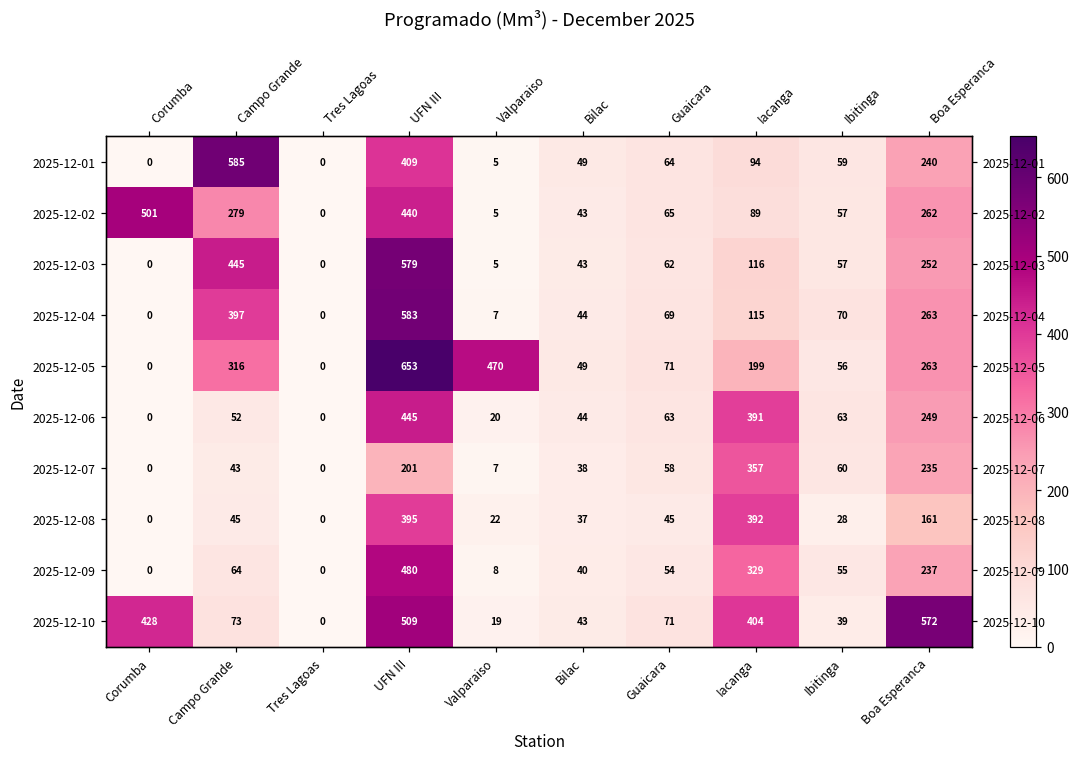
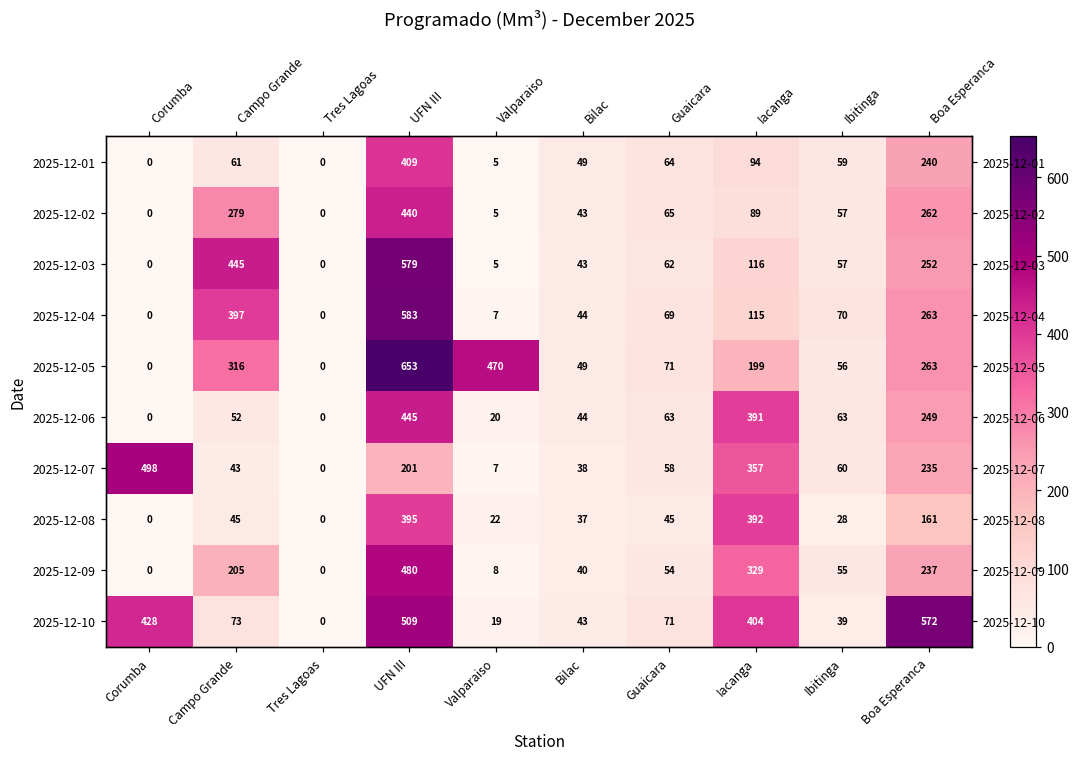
  {
    "2025-12-01": {
      "Corumba": 0,
-     "Campo Grande": 585,
+     "Campo Grande": 61,
      "Tres Lagoas": 0,
      "UFN III": 409,
      "Valparaiso": 5,
      "Bilac": 49,
      "Guaicara": 64,
      "Iacanga": 94,
      "Ibitinga": 59,
      "Boa Esperanca": 240
    },
    "2025-12-02": {
-     "Corumba": 501,
+     "Corumba": 0,
      "Campo Grande": 279,
      "Tres Lagoas": 0,
      "UFN III": 440,
      "Valparaiso": 5,
      "Bilac": 43,
      "Guaicara": 65,
      "Iacanga": 89,
      "Ibitinga": 57,
      "Boa Esperanca": 262
    },
    "2025-12-03": {
      "Corumba": 0,
      "Campo Grande": 445,
      "Tres Lagoas": 0,
      "UFN III": 579,
      "Valparaiso": 5,
      "Bilac": 43,
      "Guaicara": 62,
      "Iacanga": 116,
      "Ibitinga": 57,
      "Boa Esperanca": 252
    },
    "2025-12-04": {
      "Corumba": 0,
      "Campo Grande": 397,
      "Tres Lagoas": 0,
      "UFN III": 583,
      "Valparaiso": 7,
      "Bilac": 44,
      "Guaicara": 69,
      "Iacanga": 115,
      "Ibitinga": 70,
      "Boa Esperanca": 263
    },
    "2025-12-05": {
      "Corumba": 0,
      "Campo Grande": 316,
      "Tres Lagoas": 0,
      "UFN III": 653,
      "Valparaiso": 470,
      "Bilac": 49,
      "Guaicara": 71,
      "Iacanga": 199,
      "Ibitinga": 56,
      "Boa Esperanca": 263
    },
    "2025-12-06": {
      "Corumba": 0,
      "Campo Grande": 52,
      "Tres Lagoas": 0,
      "UFN III": 445,
      "Valparaiso": 20,
      "Bilac": 44,
      "Guaicara": 63,
      "Iacanga": 391,
      "Ibitinga": 63,
      "Boa Esperanca": 249
    },
    "2025-12-07": {
-     "Corumba": 0,
+     "Corumba": 498,
      "Campo Grande": 43,
      "Tres Lagoas": 0,
      "UFN III": 201,
      "Valparaiso": 7,
      "Bilac": 38,
      "Guaicara": 58,
      "Iacanga": 357,
      "Ibitinga": 60,
      "Boa Esperanca": 235
    },
    "2025-12-08": {
      "Corumba": 0,
      "Campo Grande": 45,
      "Tres Lagoas": 0,
      "UFN III": 395,
      "Valparaiso": 22,
      "Bilac": 37,
      "Guaicara": 45,
      "Iacanga": 392,
      "Ibitinga": 28,
      "Boa Esperanca": 161
    },
    "2025-12-09": {
      "Corumba": 0,
-     "Campo Grande": 64,
+     "Campo Grande": 205,
      "Tres Lagoas": 0,
      "UFN III": 480,
      "Valparaiso": 8,
      "Bilac": 40,
      "Guaicara": 54,
      "Iacanga": 329,
      "Ibitinga": 55,
      "Boa Esperanca": 237
    },
    "2025-12-10": {
      "Corumba": 428,
      "Campo Grande": 73,
      "Tres Lagoas": 0,
      "UFN III": 509,
      "Valparaiso": 19,
      "Bilac": 43,
      "Guaicara": 71,
      "Iacanga": 404,
      "Ibitinga": 39,
      "Boa Esperanca": 572
    }
  }
